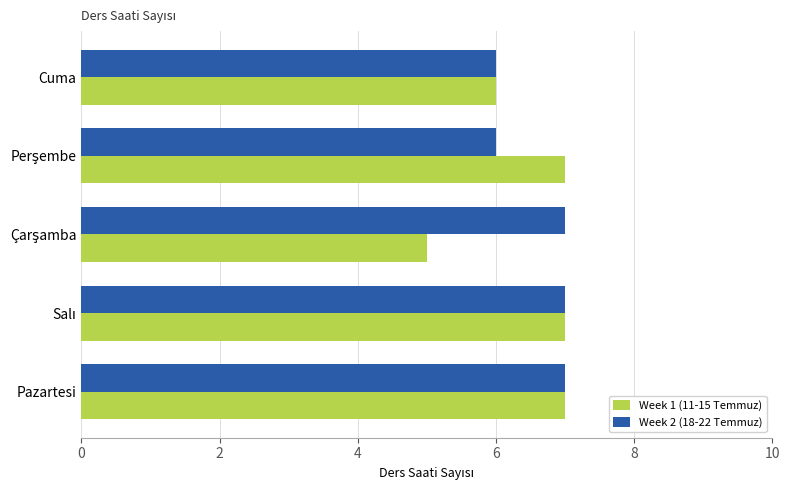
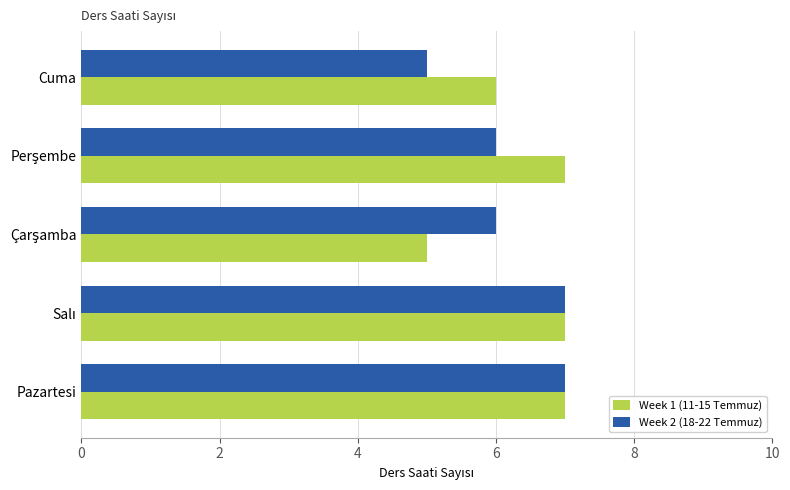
  {
    "Week 1 (11-15 Temmuz)": {
      "Cuma": 6,
      "Perşembe": 7,
      "Çarşamba": 5,
      "Salı": 7,
      "Pazartesi": 7
    },
    "Week 2 (18-22 Temmuz)": {
-     "Cuma": 6,
+     "Cuma": 5,
      "Perşembe": 6,
-     "Çarşamba": 7,
+     "Çarşamba": 6,
      "Salı": 7,
      "Pazartesi": 7
    }
  }
